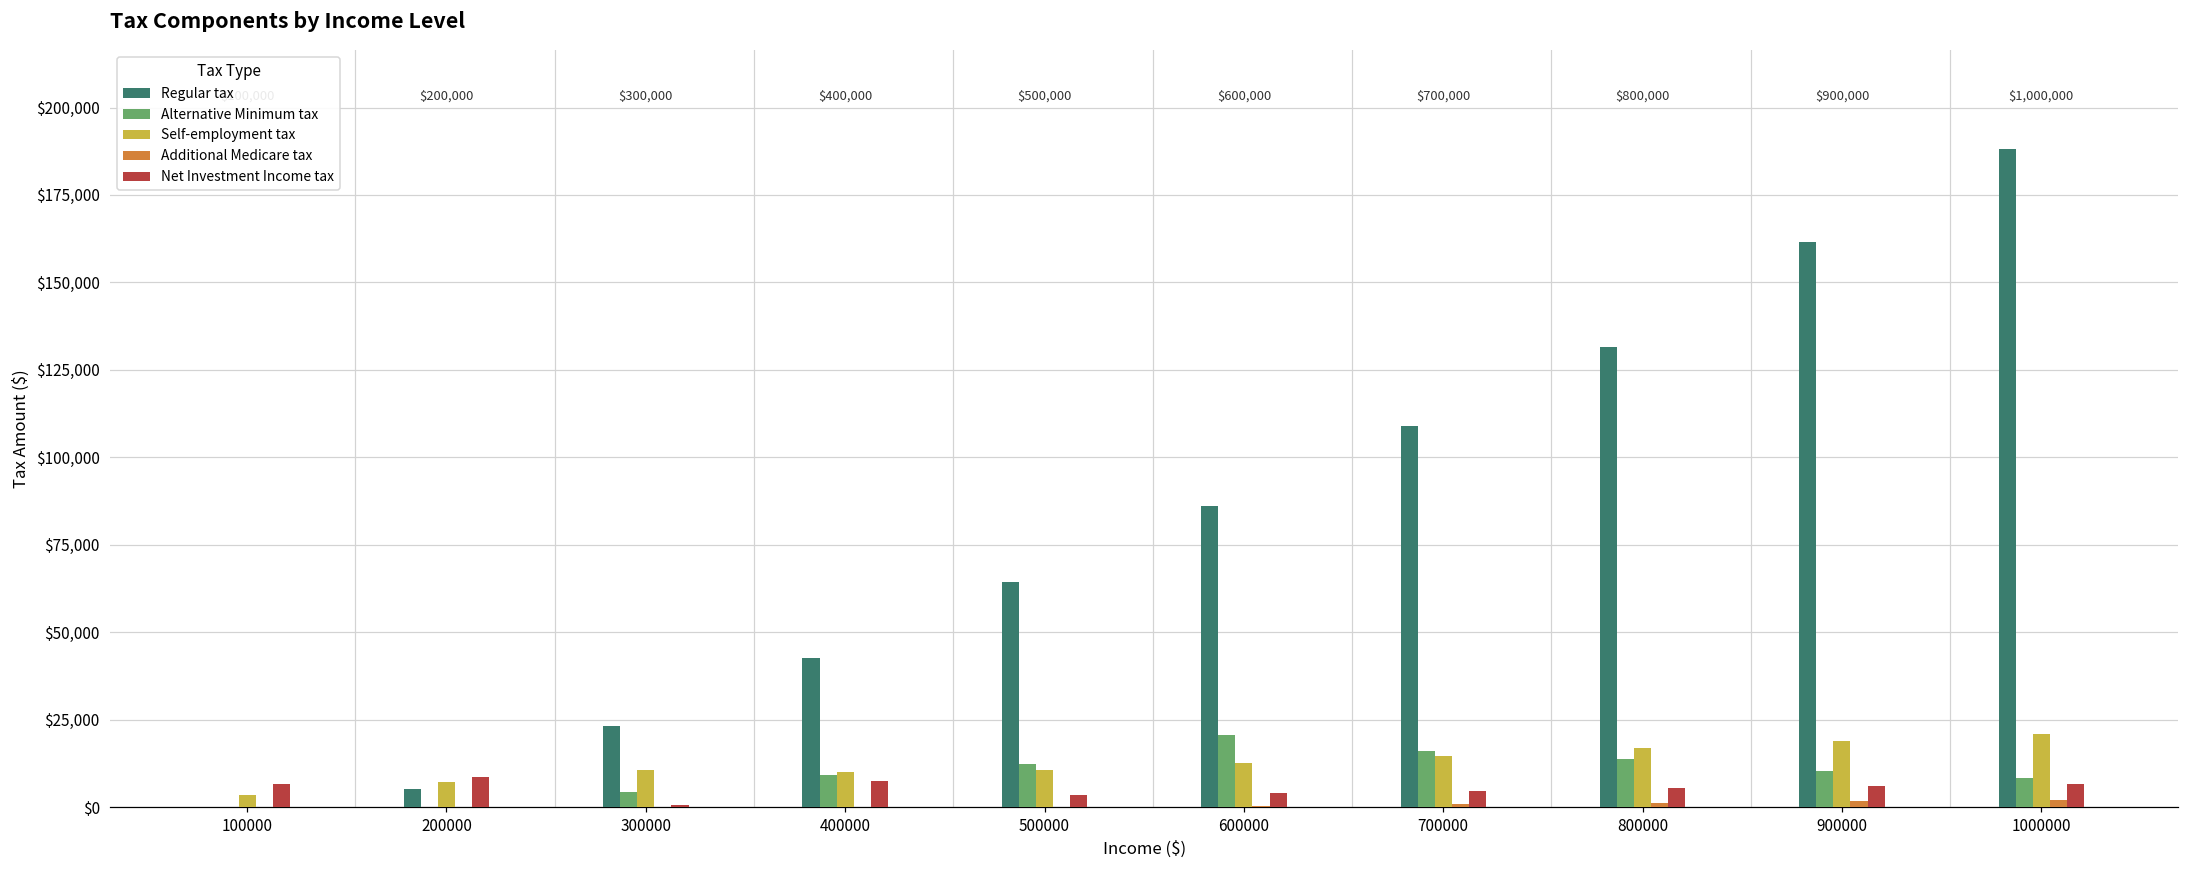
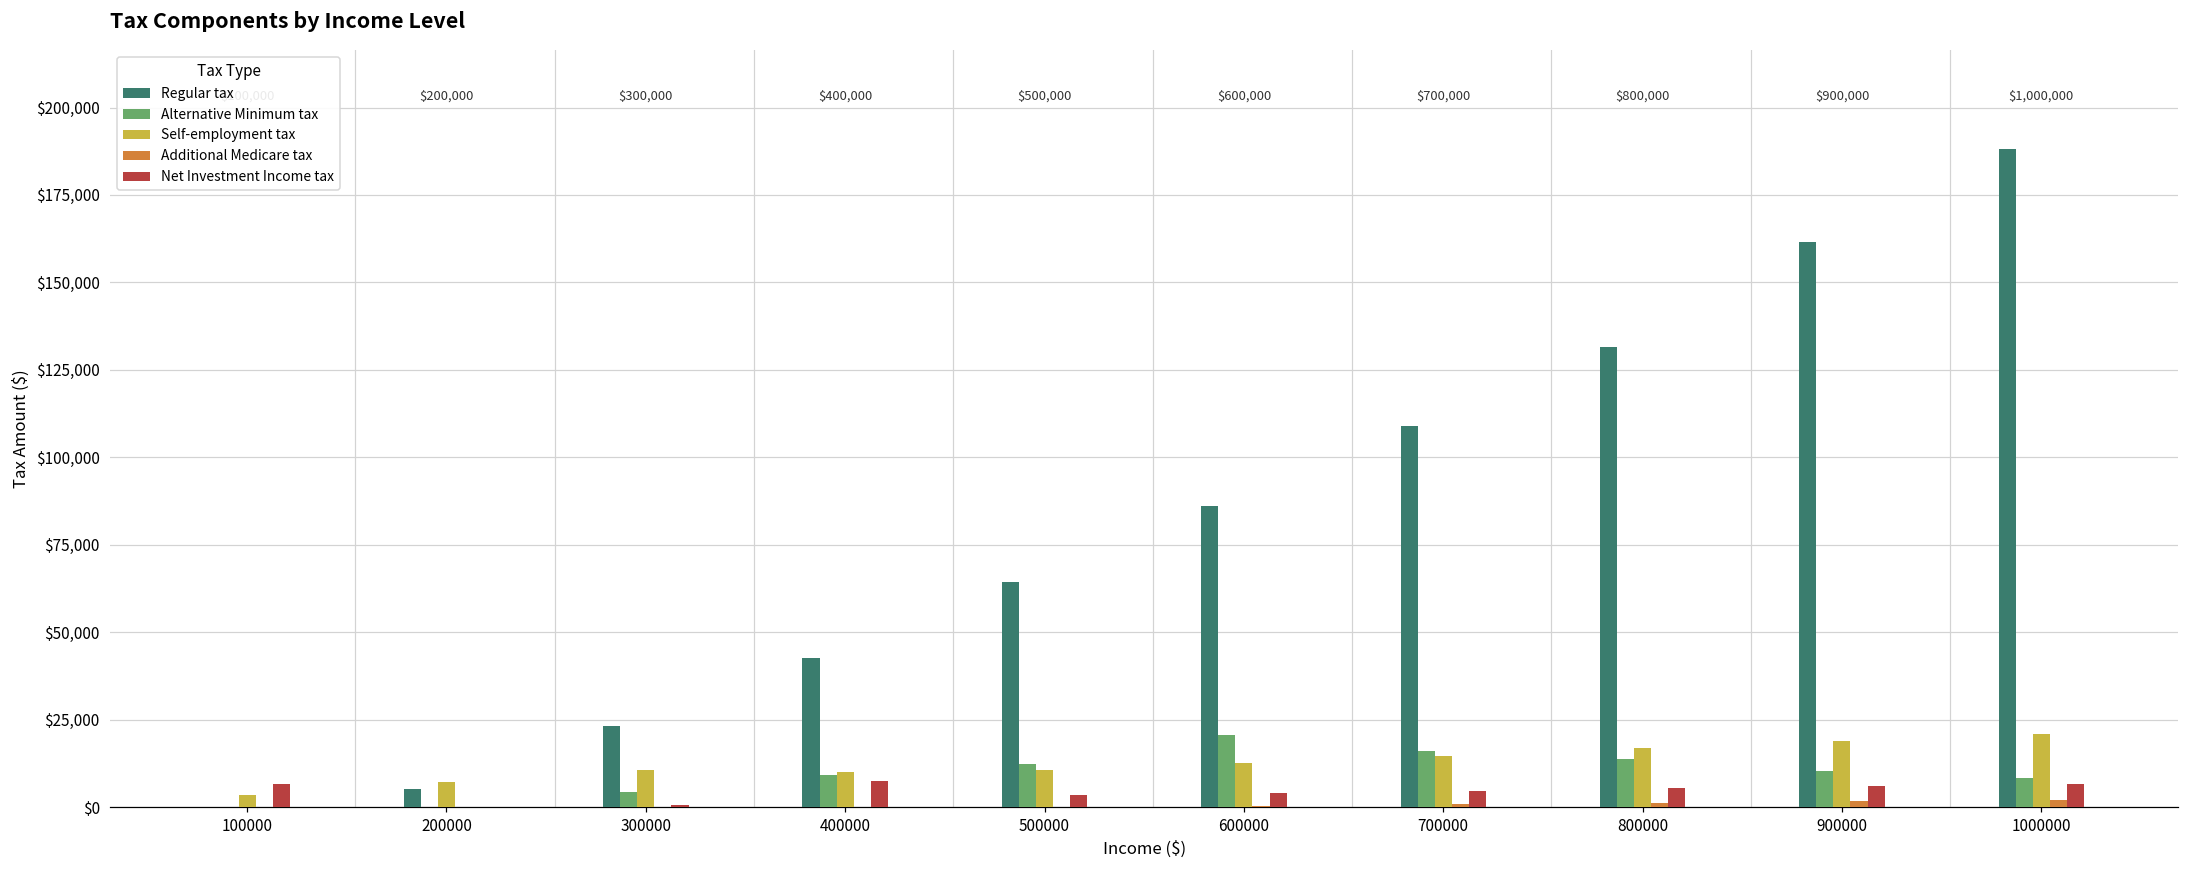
  {
    "Regular tax": {
      "100000": "$0",
      "200000": "$5,000",
      "300000": "$23,000",
      "400000": "$43,000",
      "500000": "$64,000",
      "600000": "$86,000",
      "700000": "$109,000",
      "800000": "$131,000",
      "900000": "$161,000",
      "1000000": "$188,000"
    },
    "Alternative Minimum tax": {
      "100000": "$0",
      "200000": "$0",
      "300000": "$4,000",
      "400000": "$9,000",
      "500000": "$12,000",
      "600000": "$21,000",
      "700000": "$16,000",
      "800000": "$14,000",
      "900000": "$10,000",
      "1000000": "$8,000"
    },
    "Net Investment Income tax": {
      "100000": "$7,000",
-     "200000": "$8,000",
+     "200000": "$0",
      "400000": "$8,000",
      "500000": "$3,000",
      "600000": "$4,000",
      "700000": "$5,000",
      "800000": "$5,000",
      "900000": "$6,000",
      "1000000": "$7,000"
    }
  }
